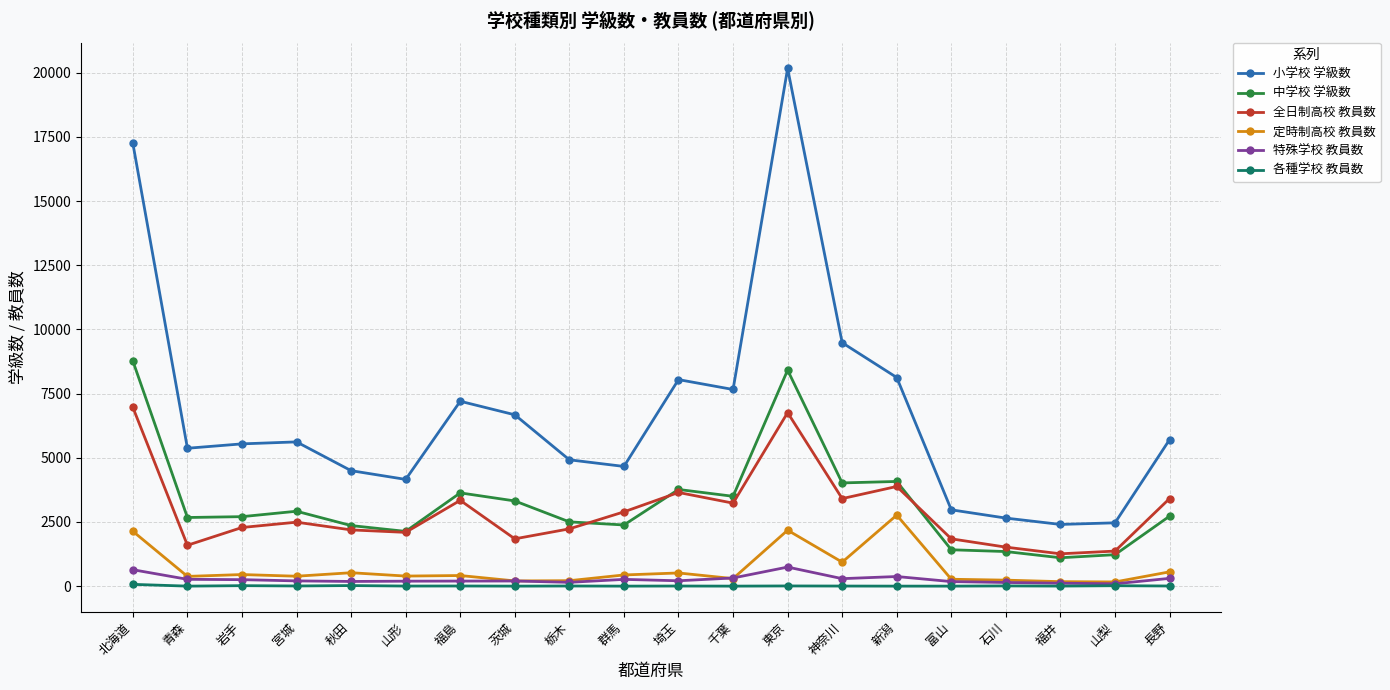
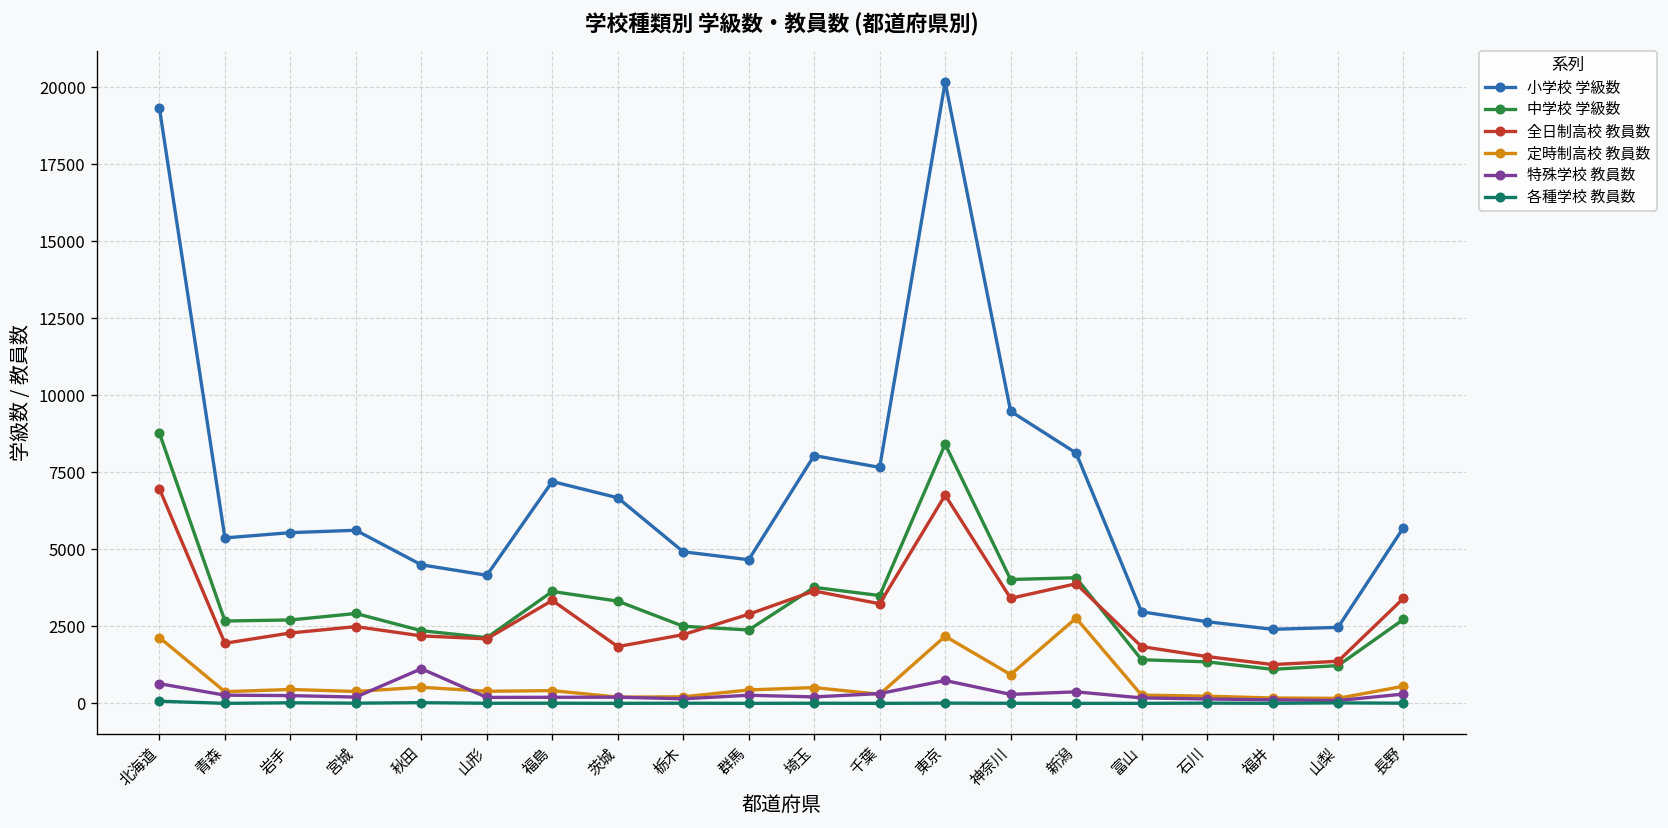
  {
    "小学校 学級数": {
-     "北海道": 17200,
+     "北海道": 19300,
      "青森": 5400,
      "岩手": 5500,
      "宮城": 5600,
      "秋田": 4500,
      "山形": 4200,
      "福島": 7200,
      "茨城": 6700,
      "栃木": 4900,
      "群馬": 4700,
      "埼玉": 8000,
      "千葉": 7700,
      "東京": 20200,
      "神奈川": 9500,
      "新潟": 8100,
      "富山": 3000,
      "石川": 2700,
      "福井": 2400,
      "山梨": 2500,
      "長野": 5700
    },
    "全日制高校 教員数": {
      "北海道": 7000,
-     "青森": 1600,
+     "青森": 2000,
      "岩手": 2300,
      "宮城": 2500,
      "秋田": 2200,
      "福島": 3300,
      "茨城": 1800,
      "栃木": 2200,
      "群馬": 2900,
      "埼玉": 3600,
      "千葉": 3200,
      "東京": 6800,
      "神奈川": 3400,
      "新潟": 3900,
      "富山": 1800,
      "石川": 1500,
      "福井": 1300,
      "山梨": 1400,
      "長野": 3400
    },
    "定時制高校 教員数": {
      "北海道": 2100,
      "青森": 400,
      "岩手": 500,
      "宮城": 400,
      "秋田": 500,
      "山形": 400,
      "福島": 400,
      "群馬": 400,
      "埼玉": 500,
      "東京": 2200,
      "神奈川": 900,
      "新潟": 2800,
      "長野": 600
    },
    "特殊学校 教員数": {
      "北海道": 600,
      "青森": 300,
      "岩手": 300,
      "宮城": 200,
-     "秋田": 200,
+     "秋田": 1100,
      "山形": 200,
      "福島": 200,
      "群馬": 300,
      "埼玉": 200,
      "東京": 700,
      "神奈川": 300,
      "新潟": 400,
      "長野": 300
    }
  }
